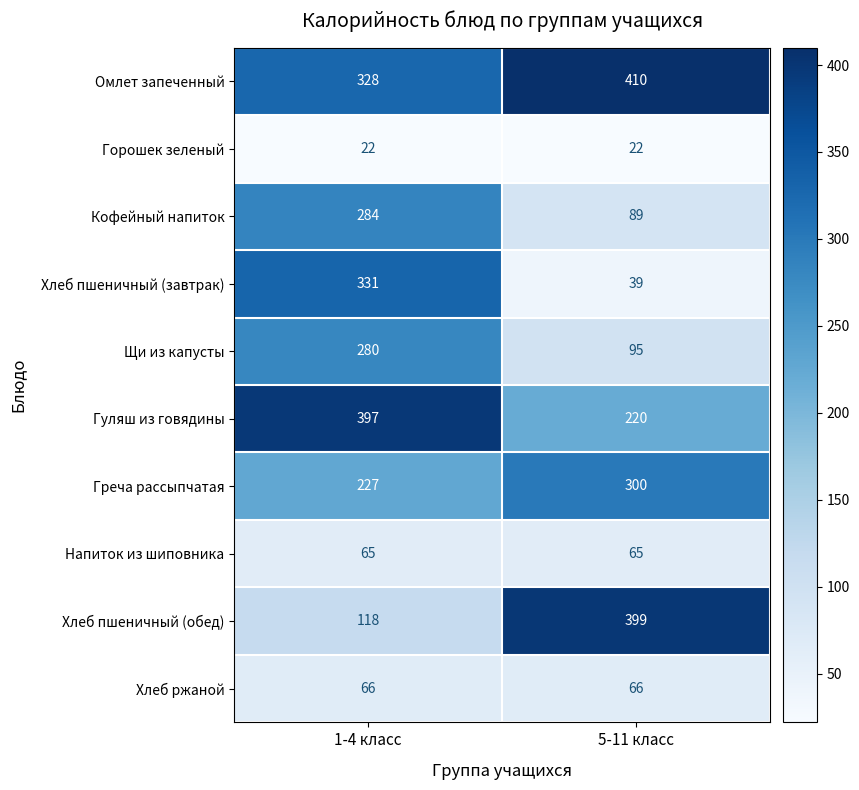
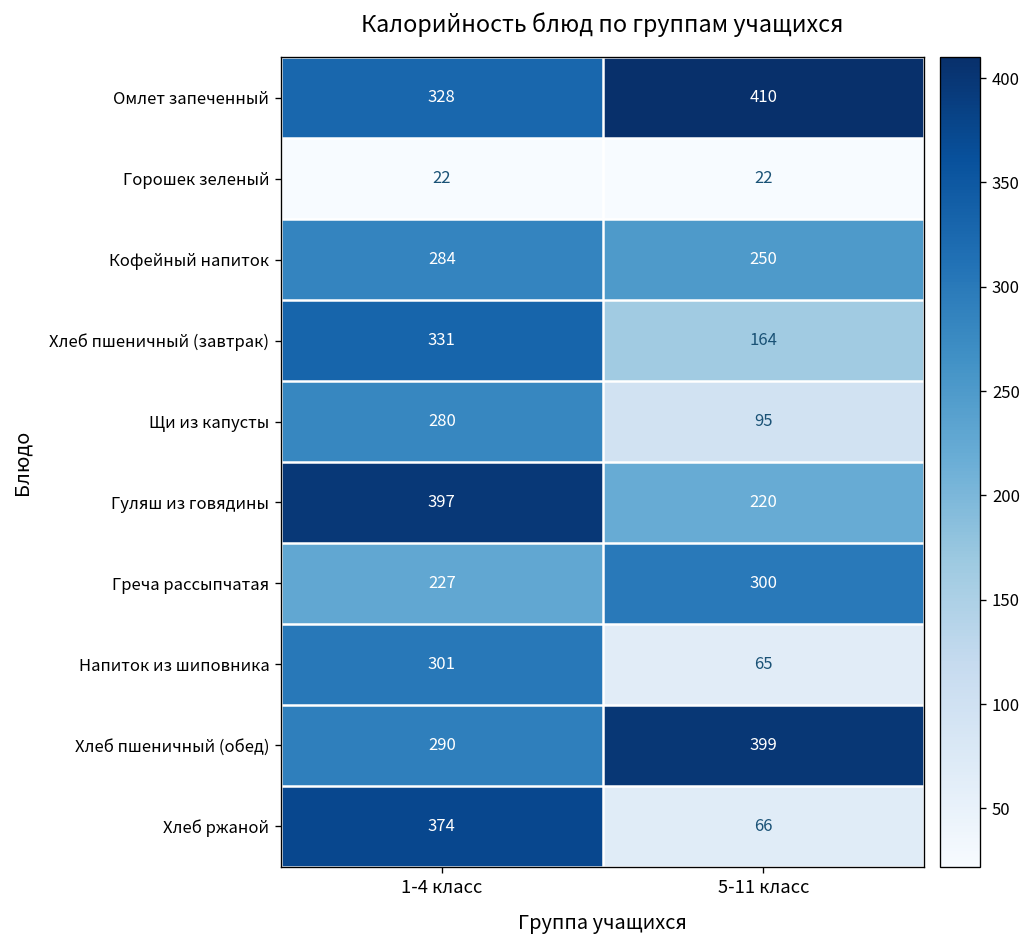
  {
    "Омлет запеченный": {
      "1-4 класс": 328,
      "5-11 класс": 410
    },
    "Горошек зеленый": {
      "1-4 класс": 22,
      "5-11 класс": 22
    },
    "Кофейный напиток": {
      "1-4 класс": 284,
-     "5-11 класс": 89
+     "5-11 класс": 250
    },
    "Хлеб пшеничный (завтрак)": {
      "1-4 класс": 331,
-     "5-11 класс": 39
+     "5-11 класс": 164
    },
    "Щи из капусты": {
      "1-4 класс": 280,
      "5-11 класс": 95
    },
    "Гуляш из говядины": {
      "1-4 класс": 397,
      "5-11 класс": 220
    },
    "Греча рассыпчатая": {
      "1-4 класс": 227,
      "5-11 класс": 300
    },
    "Напиток из шиповника": {
-     "1-4 класс": 65,
+     "1-4 класс": 301,
      "5-11 класс": 65
    },
    "Хлеб пшеничный (обед)": {
-     "1-4 класс": 118,
+     "1-4 класс": 290,
      "5-11 класс": 399
    },
    "Хлеб ржаной": {
-     "1-4 класс": 66,
+     "1-4 класс": 374,
      "5-11 класс": 66
    }
  }
